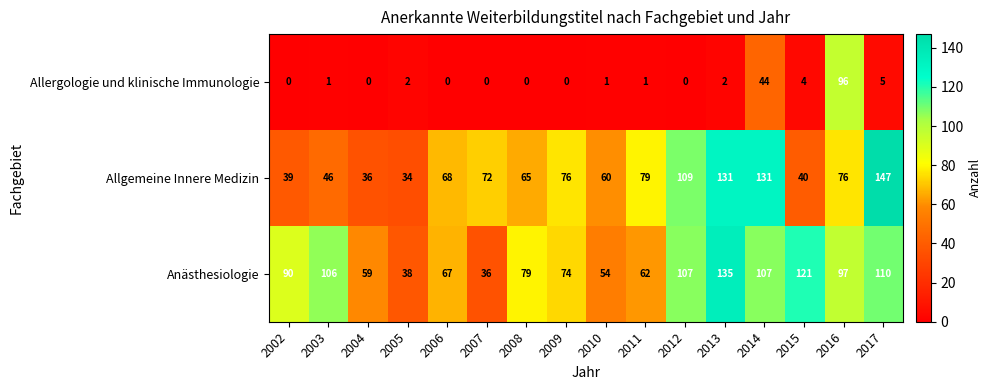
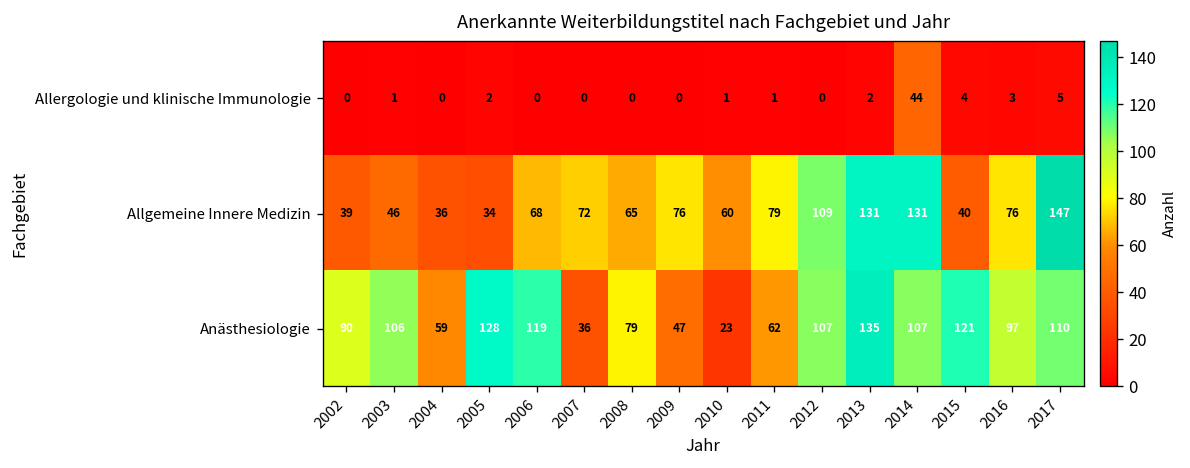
  {
    "Allergologie und klinische Immunologie": {
      "2002": 0,
      "2003": 1,
      "2004": 0,
      "2005": 2,
      "2006": 0,
      "2007": 0,
      "2008": 0,
      "2009": 0,
      "2010": 1,
      "2011": 1,
      "2012": 0,
      "2013": 2,
      "2014": 44,
      "2015": 4,
-     "2016": 96,
+     "2016": 3,
      "2017": 5
    },
    "Allgemeine Innere Medizin": {
      "2002": 39,
      "2003": 46,
      "2004": 36,
      "2005": 34,
      "2006": 68,
      "2007": 72,
      "2008": 65,
      "2009": 76,
      "2010": 60,
      "2011": 79,
      "2012": 109,
      "2013": 131,
      "2014": 131,
      "2015": 40,
      "2016": 76,
      "2017": 147
    },
    "Anästhesiologie": {
      "2002": 90,
      "2003": 106,
      "2004": 59,
-     "2005": 38,
-     "2006": 67,
+     "2005": 128,
+     "2006": 119,
      "2007": 36,
      "2008": 79,
-     "2009": 74,
-     "2010": 54,
+     "2009": 47,
+     "2010": 23,
      "2011": 62,
      "2012": 107,
      "2013": 135,
      "2014": 107,
      "2015": 121,
      "2016": 97,
      "2017": 110
    }
  }
